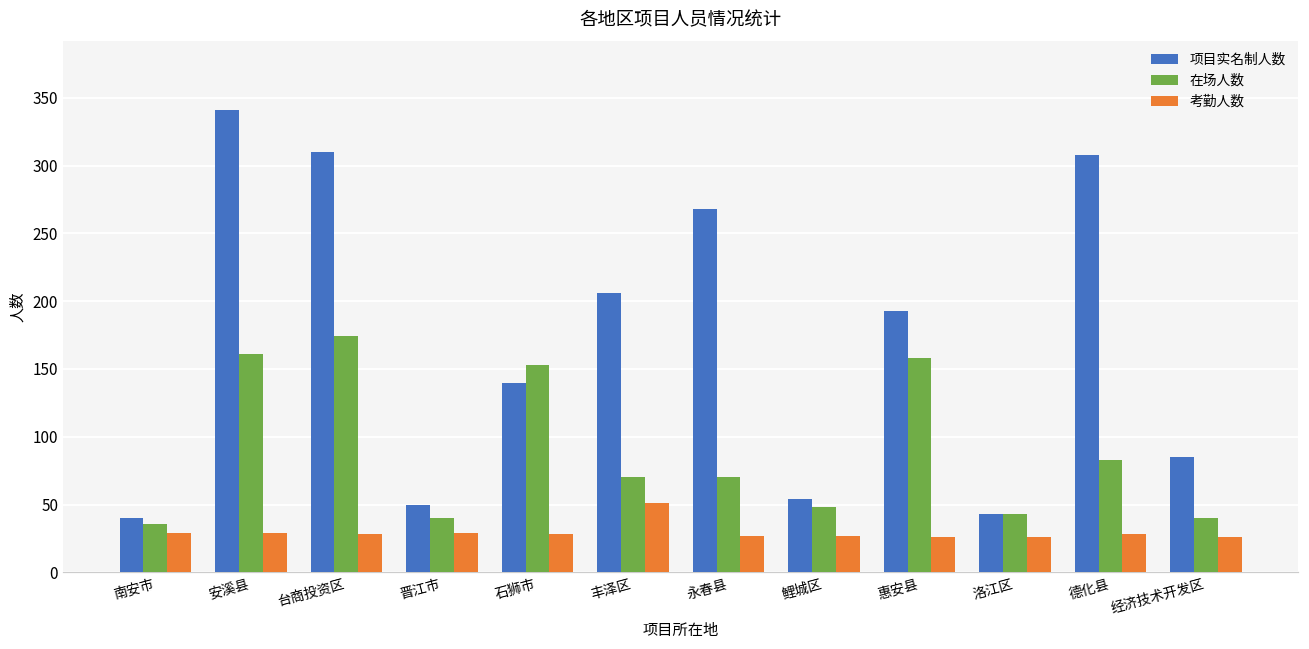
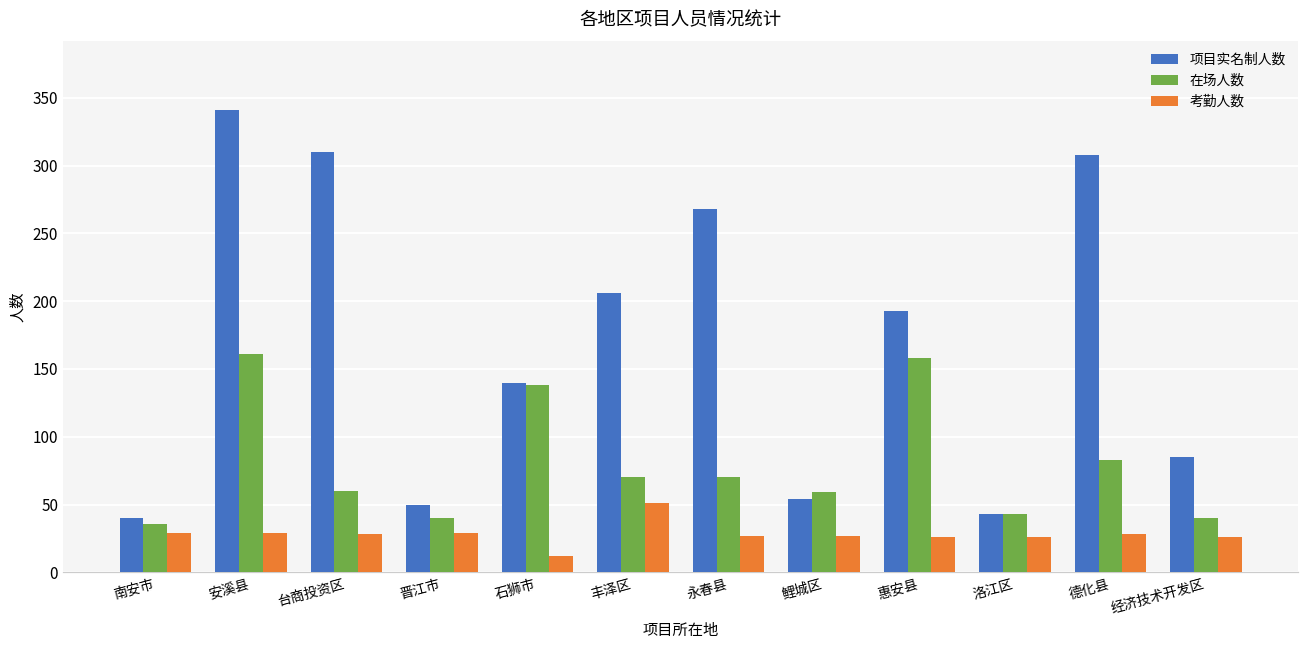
  {
    "项目实名制人数": {
      "南安市": 40,
      "安溪县": 341,
      "台商投资区": 310,
      "晋江市": 50,
      "石狮市": 140,
      "丰泽区": 206,
      "永春县": 268,
      "鲤城区": 54,
      "惠安县": 193,
      "洛江区": 43,
      "德化县": 308,
      "经济技术开发区": 85
    },
    "在场人数": {
      "南安市": 36,
      "安溪县": 161,
-     "台商投资区": 174,
+     "台商投资区": 60,
      "晋江市": 40,
-     "石狮市": 153,
+     "石狮市": 138,
      "丰泽区": 70,
      "永春县": 70,
-     "鲤城区": 48,
+     "鲤城区": 59,
      "惠安县": 158,
      "洛江区": 43,
      "德化县": 83,
      "经济技术开发区": 40
    },
    "考勤人数": {
      "南安市": 29,
      "安溪县": 29,
      "台商投资区": 28,
      "晋江市": 29,
-     "石狮市": 28,
+     "石狮市": 12,
      "丰泽区": 51,
      "永春县": 27,
      "鲤城区": 27,
      "惠安县": 26,
      "洛江区": 26,
      "德化县": 28,
      "经济技术开发区": 26
    }
  }
